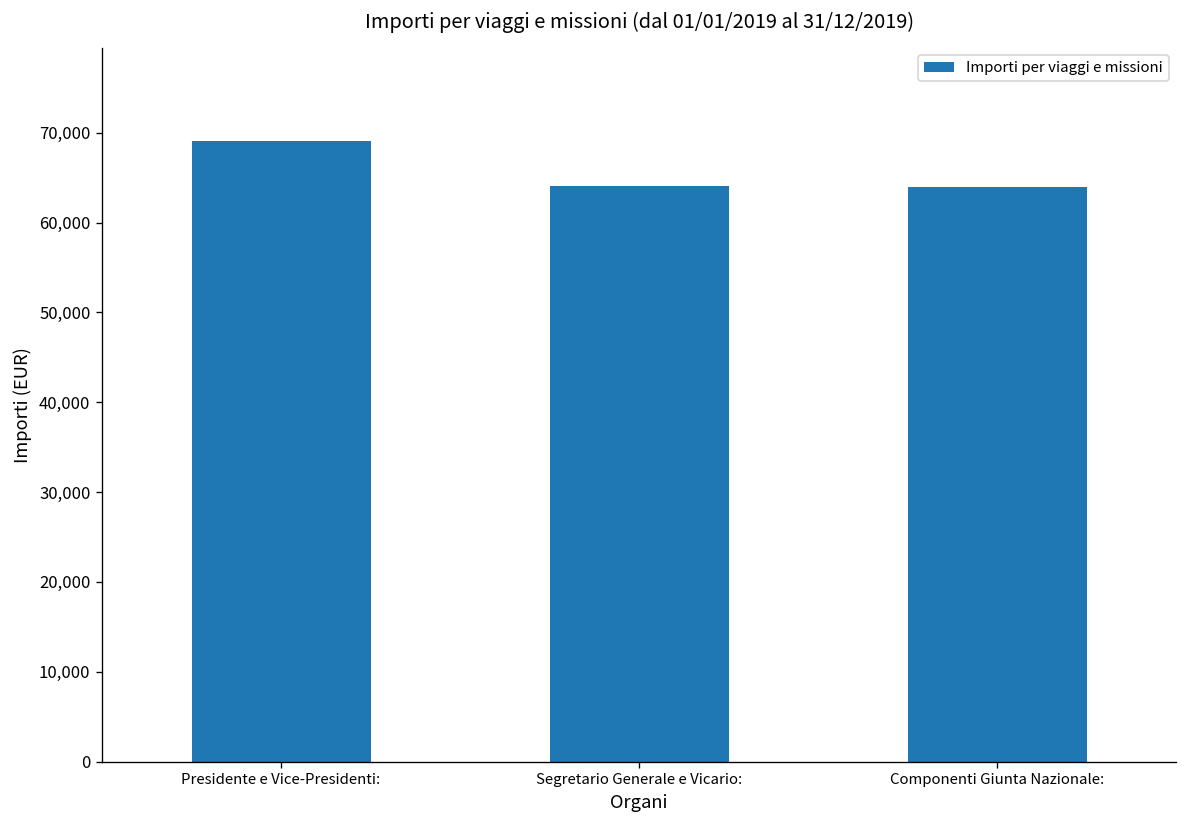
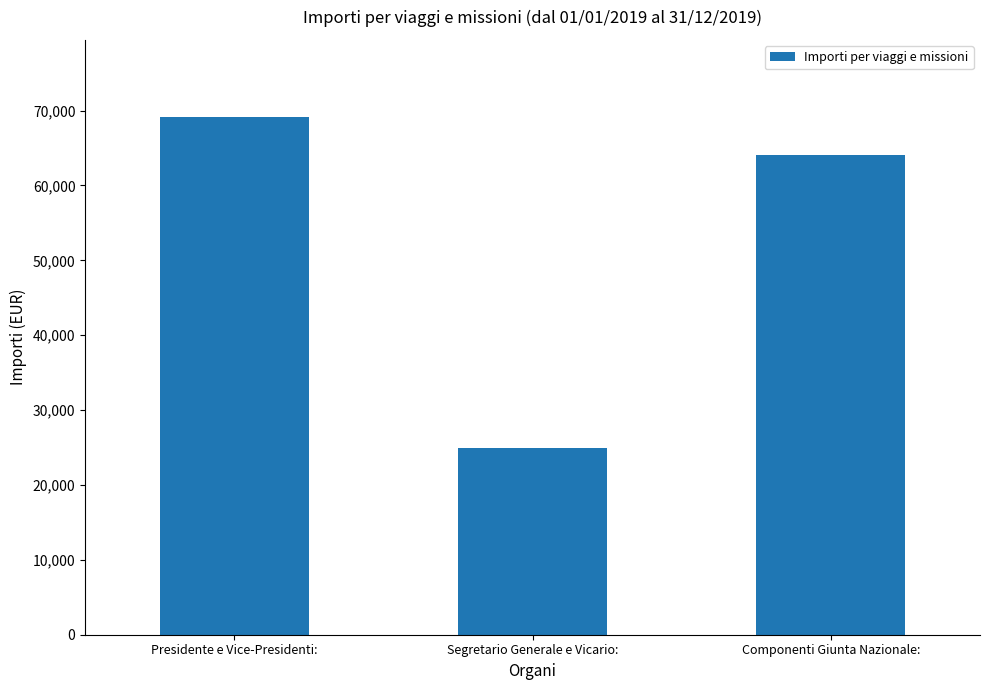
  {
    "Presidente e Vice-Presidenti:": "69,000",
-   "Segretario Generale e Vicario:": "64,000",
+   "Segretario Generale e Vicario:": "25,000",
    "Componenti Giunta Nazionale:": "64,000"
  }
